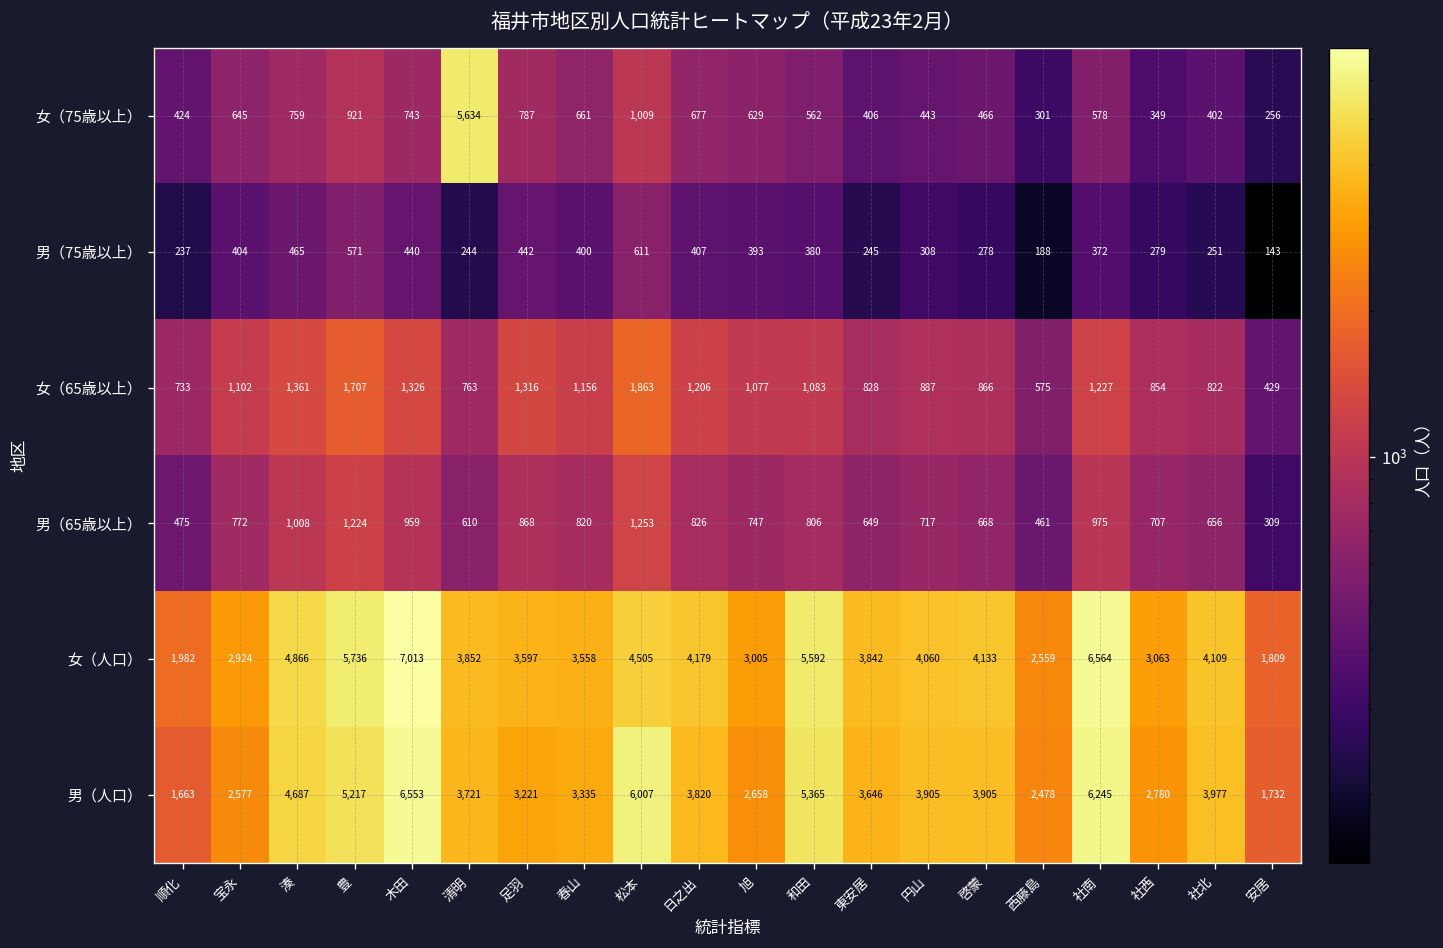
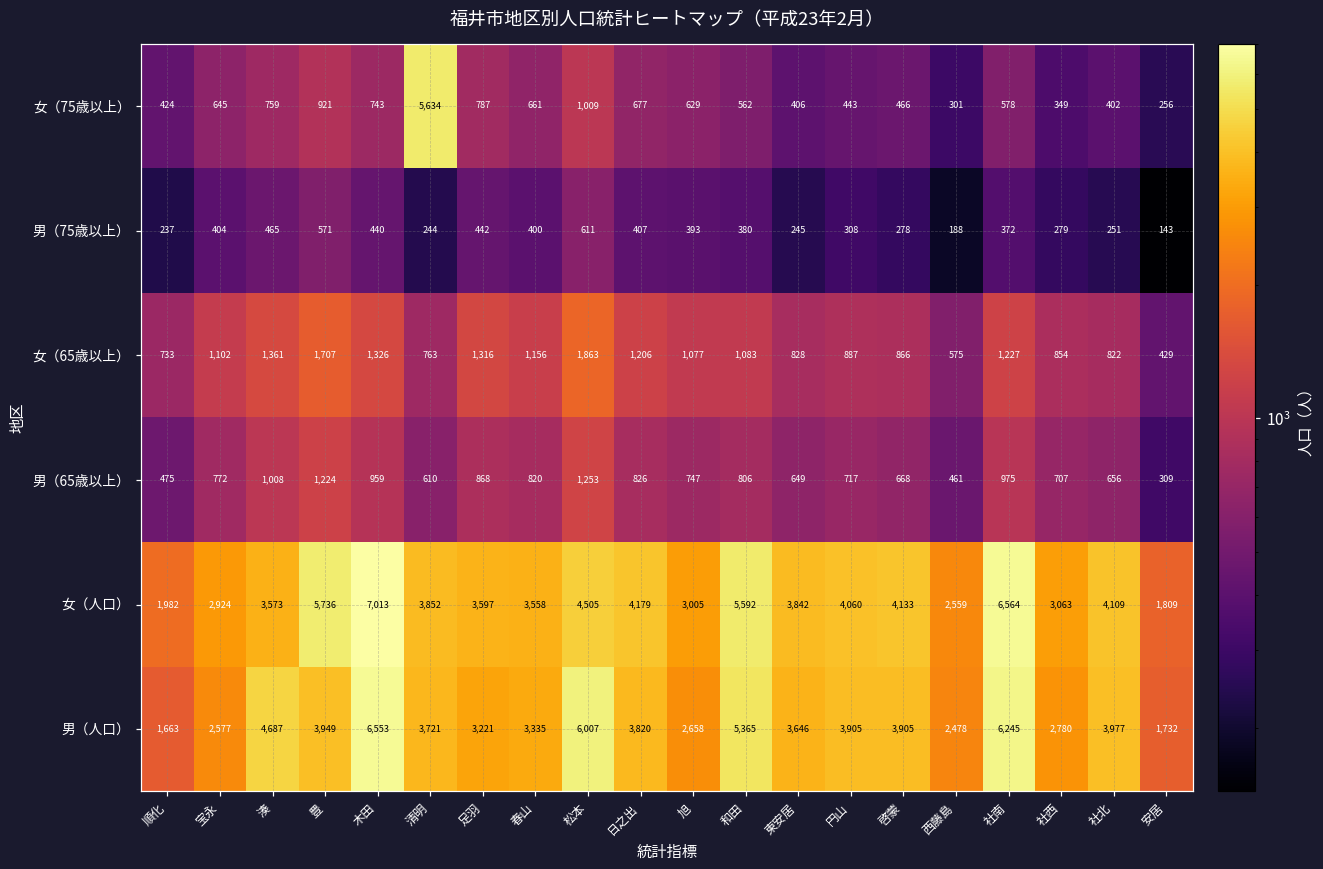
  {
    "女（75歳以上）": {
      "順化": "424",
      "宝永": "645",
      "湊": "759",
      "豊": "921",
      "木田": "743",
      "清明": "5,634",
      "足羽": "787",
      "春山": "661",
      "松本": "1,009",
      "日之出": "677",
      "旭": "629",
      "和田": "562",
      "東安居": "406",
      "円山": "443",
      "啓蒙": "466",
      "西藤島": "301",
      "社南": "578",
      "社西": "349",
      "社北": "402",
      "安居": "256"
    },
    "男（75歳以上）": {
      "順化": "237",
      "宝永": "404",
      "湊": "465",
      "豊": "571",
      "木田": "440",
      "清明": "244",
      "足羽": "442",
      "春山": "400",
      "松本": "611",
      "日之出": "407",
      "旭": "393",
      "和田": "380",
      "東安居": "245",
      "円山": "308",
      "啓蒙": "278",
      "西藤島": "188",
      "社南": "372",
      "社西": "279",
      "社北": "251",
      "安居": "143"
    },
    "女（65歳以上）": {
      "順化": "733",
      "宝永": "1,102",
      "湊": "1,361",
      "豊": "1,707",
      "木田": "1,326",
      "清明": "763",
      "足羽": "1,316",
      "春山": "1,156",
      "松本": "1,863",
      "日之出": "1,206",
      "旭": "1,077",
      "和田": "1,083",
      "東安居": "828",
      "円山": "887",
      "啓蒙": "866",
      "西藤島": "575",
      "社南": "1,227",
      "社西": "854",
      "社北": "822",
      "安居": "429"
    },
    "男（65歳以上）": {
      "順化": "475",
      "宝永": "772",
      "湊": "1,008",
      "豊": "1,224",
      "木田": "959",
      "清明": "610",
      "足羽": "868",
      "春山": "820",
      "松本": "1,253",
      "日之出": "826",
      "旭": "747",
      "和田": "806",
      "東安居": "649",
      "円山": "717",
      "啓蒙": "668",
      "西藤島": "461",
      "社南": "975",
      "社西": "707",
      "社北": "656",
      "安居": "309"
    },
    "女（人口）": {
      "順化": "1,982",
      "宝永": "2,924",
-     "湊": "4,866",
+     "湊": "3,573",
      "豊": "5,736",
      "木田": "7,013",
      "清明": "3,852",
      "足羽": "3,597",
      "春山": "3,558",
      "松本": "4,505",
      "日之出": "4,179",
      "旭": "3,005",
      "和田": "5,592",
      "東安居": "3,842",
      "円山": "4,060",
      "啓蒙": "4,133",
      "西藤島": "2,559",
      "社南": "6,564",
      "社西": "3,063",
      "社北": "4,109",
      "安居": "1,809"
    },
    "男（人口）": {
      "順化": "1,663",
      "宝永": "2,577",
      "湊": "4,687",
-     "豊": "5,217",
+     "豊": "3,949",
      "木田": "6,553",
      "清明": "3,721",
      "足羽": "3,221",
      "春山": "3,335",
      "松本": "6,007",
      "日之出": "3,820",
      "旭": "2,658",
      "和田": "5,365",
      "東安居": "3,646",
      "円山": "3,905",
      "啓蒙": "3,905",
      "西藤島": "2,478",
      "社南": "6,245",
      "社西": "2,780",
      "社北": "3,977",
      "安居": "1,732"
    }
  }
